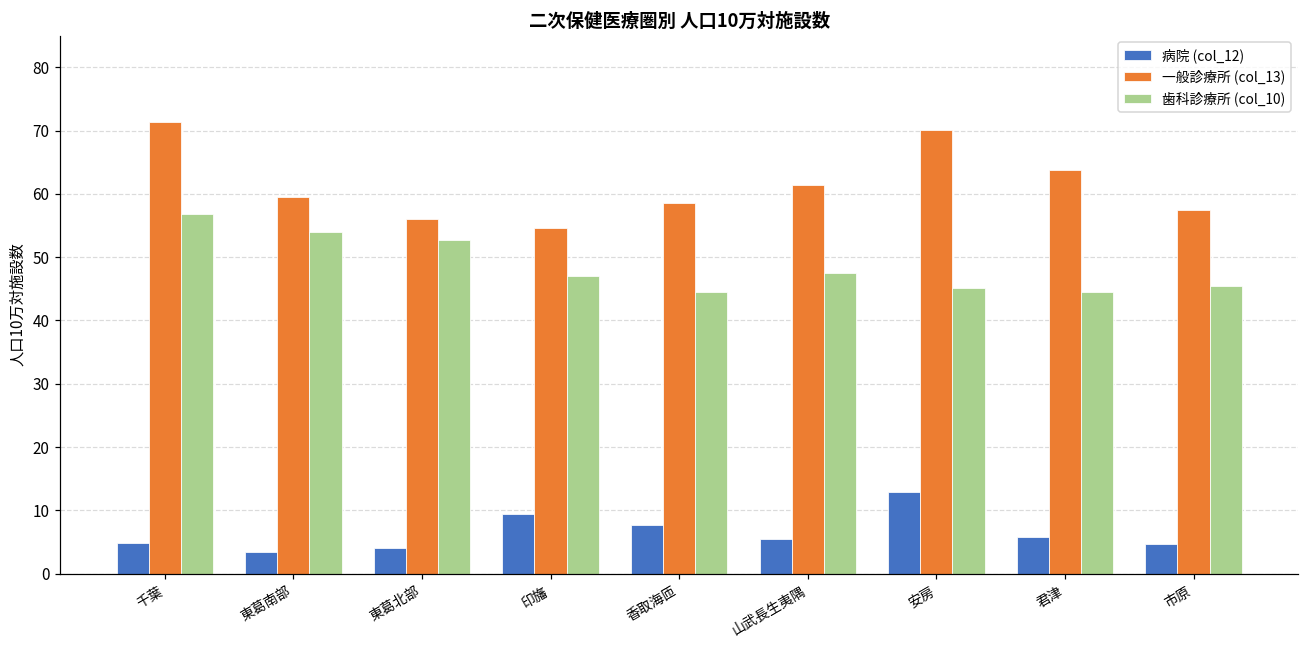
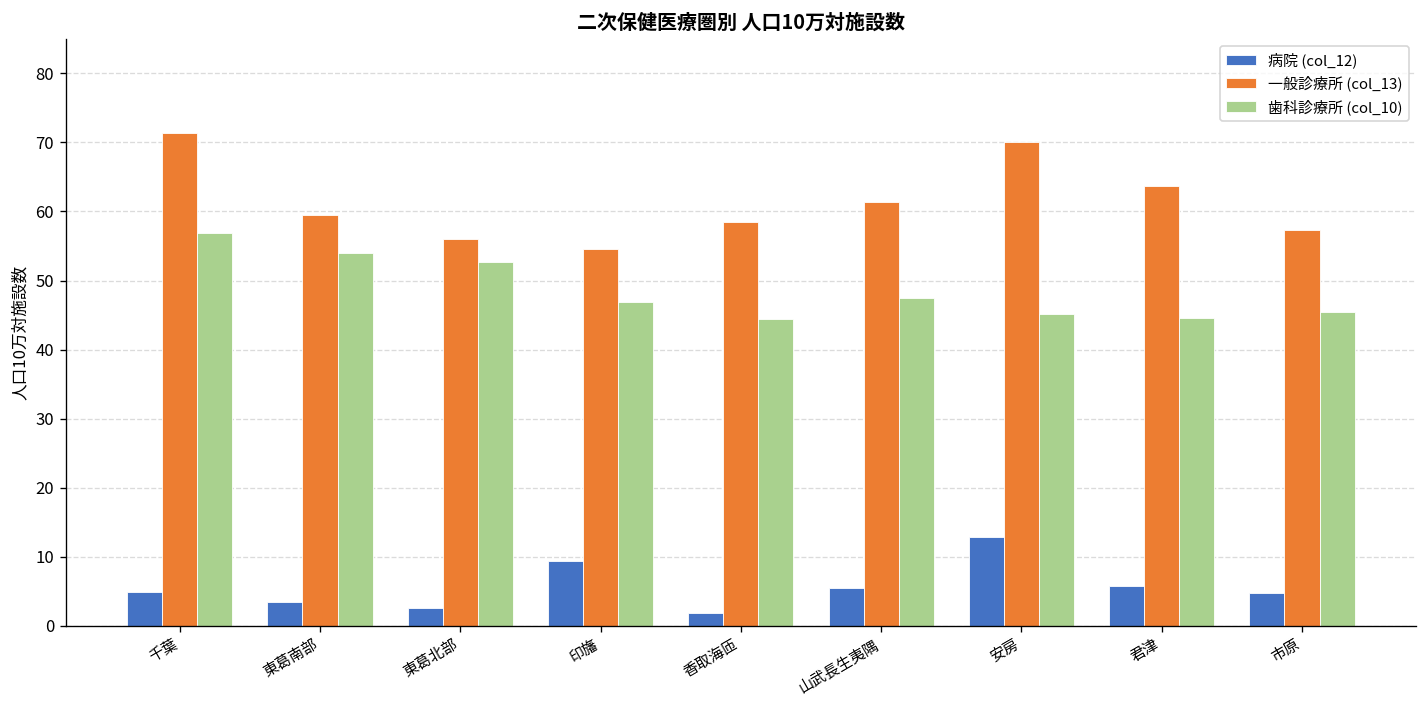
  {
    "病院 (col_12)": {
      "千葉": 5,
      "東葛南部": 3,
-     "東葛北部": 4,
+     "東葛北部": 3,
      "印旛": 9,
-     "香取海匝": 8,
+     "香取海匝": 2,
      "山武長生夷隅": 5,
      "安房": 13,
      "君津": 6,
      "市原": 5
    },
    "一般診療所 (col_13)": {
      "千葉": 71,
      "東葛南部": 60,
      "東葛北部": 56,
      "印旛": 55,
      "香取海匝": 59,
      "山武長生夷隅": 61,
      "安房": 70,
      "君津": 64,
      "市原": 57
    },
    "歯科診療所 (col_10)": {
      "千葉": 57,
      "東葛南部": 54,
      "東葛北部": 53,
      "印旛": 47,
      "香取海匝": 44,
      "山武長生夷隅": 47,
      "安房": 45,
      "君津": 45,
      "市原": 45
    }
  }
